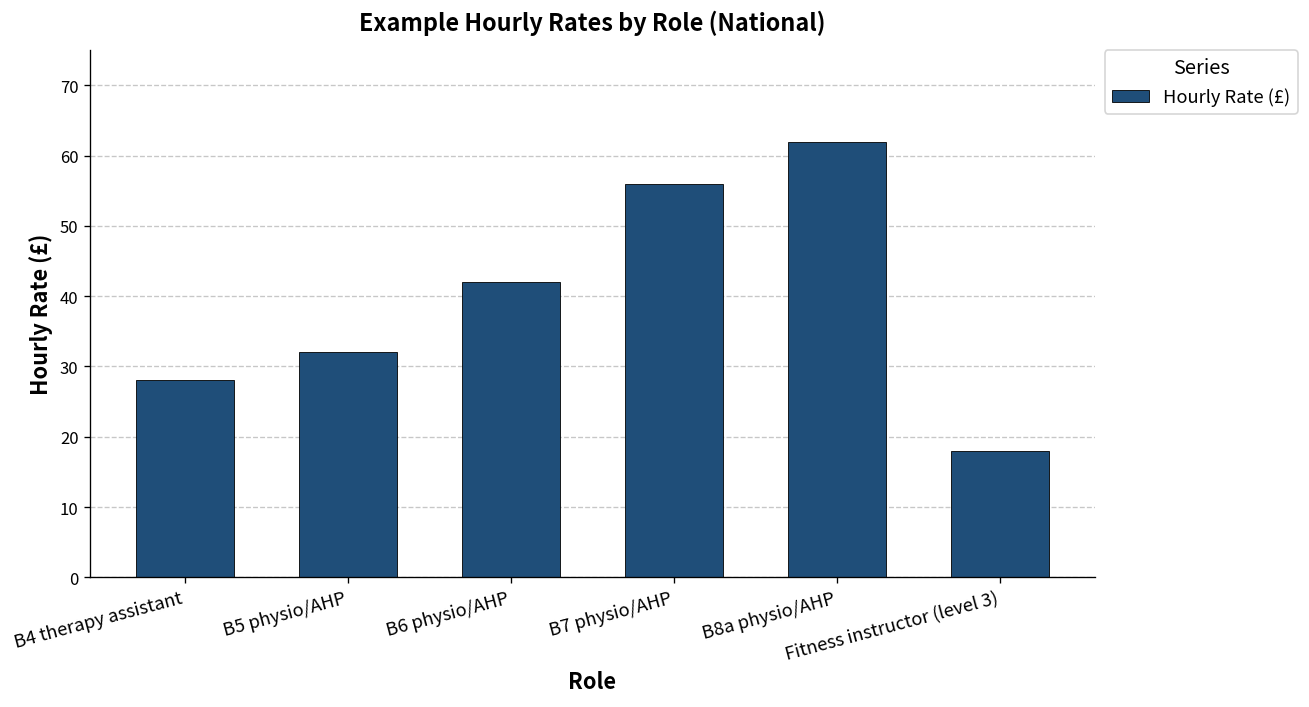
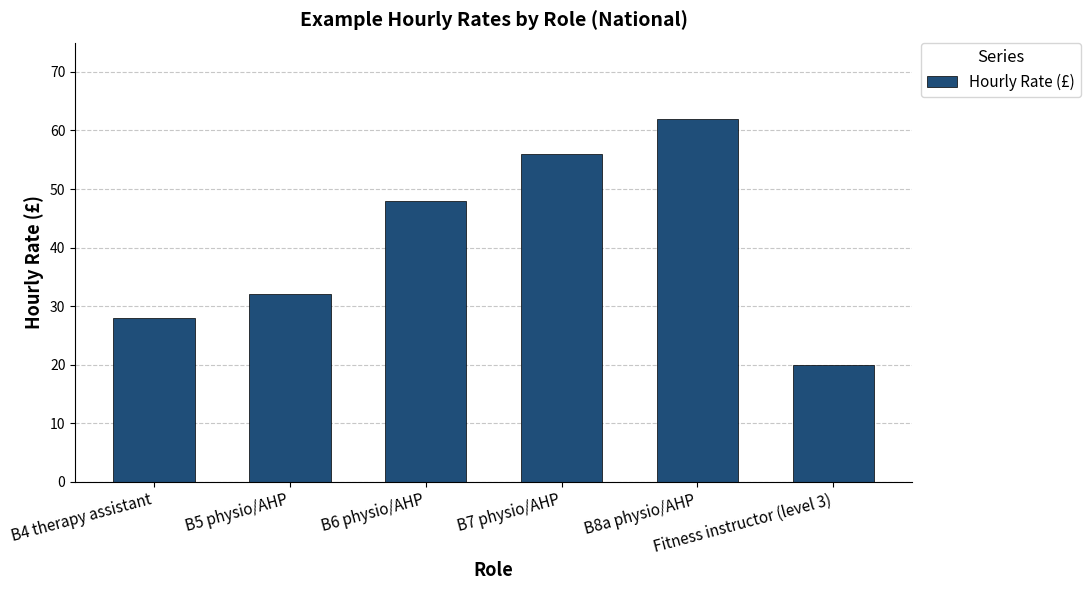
  {
    "B4 therapy assistant": 28,
    "B5 physio/AHP": 32,
-   "B6 physio/AHP": 42,
+   "B6 physio/AHP": 48,
    "B7 physio/AHP": 56,
    "B8a physio/AHP": 62,
-   "Fitness instructor (level 3)": 18
+   "Fitness instructor (level 3)": 20
  }
